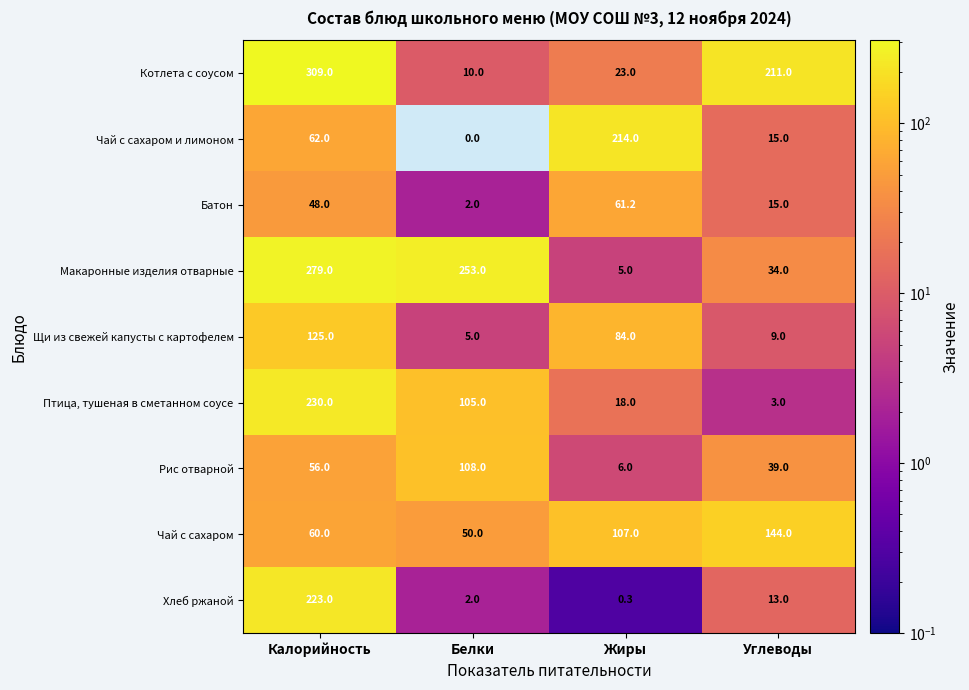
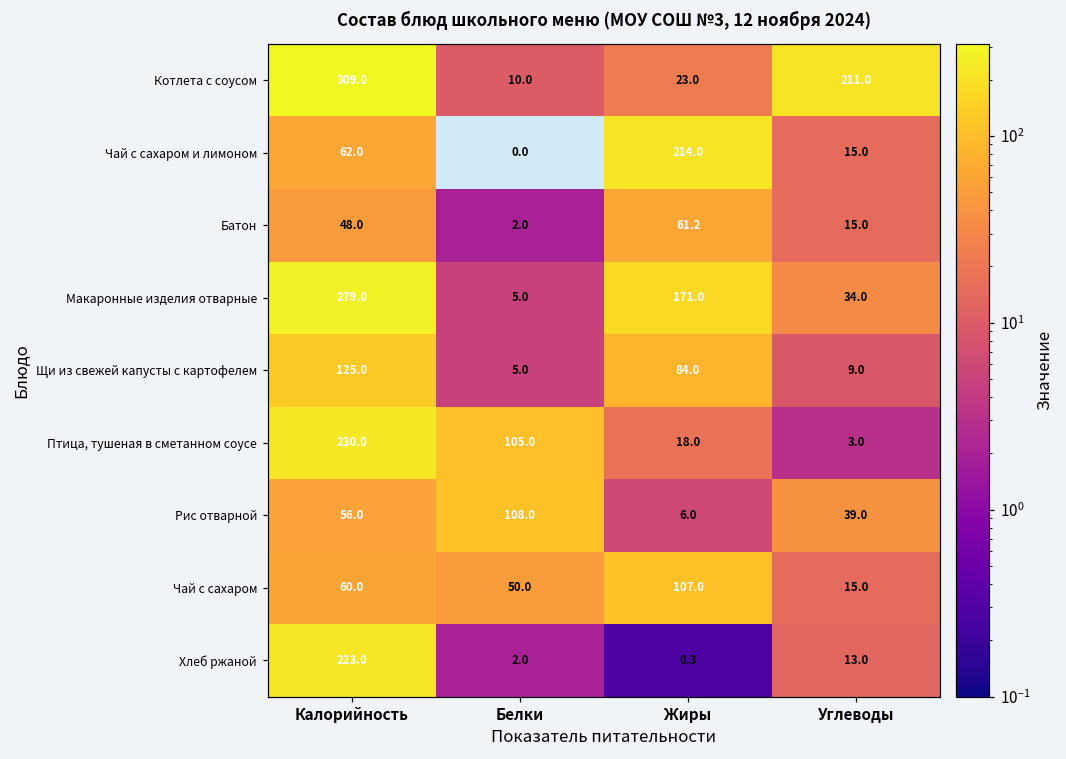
  {
    "Котлета с соусом": {
      "Калорийность": 309.0,
      "Белки": 10.0,
      "Жиры": 23.0,
      "Углеводы": 211.0
    },
    "Чай с сахаром и лимоном": {
      "Калорийность": 62.0,
      "Белки": 0.0,
      "Жиры": 214.0,
      "Углеводы": 15.0
    },
    "Батон": {
      "Калорийность": 48.0,
      "Белки": 2.0,
      "Жиры": 61.2,
      "Углеводы": 15.0
    },
    "Макаронные изделия отварные": {
      "Калорийность": 279.0,
-     "Белки": 253.0,
-     "Жиры": 5.0,
+     "Белки": 5.0,
+     "Жиры": 171.0,
      "Углеводы": 34.0
    },
    "Щи из свежей капусты с картофелем": {
      "Калорийность": 125.0,
      "Белки": 5.0,
      "Жиры": 84.0,
      "Углеводы": 9.0
    },
    "Птица, тушеная в сметанном соусе": {
      "Калорийность": 230.0,
      "Белки": 105.0,
      "Жиры": 18.0,
      "Углеводы": 3.0
    },
    "Рис отварной": {
      "Калорийность": 56.0,
      "Белки": 108.0,
      "Жиры": 6.0,
      "Углеводы": 39.0
    },
    "Чай с сахаром": {
      "Калорийность": 60.0,
      "Белки": 50.0,
      "Жиры": 107.0,
-     "Углеводы": 144.0
+     "Углеводы": 15.0
    },
    "Хлеб ржаной": {
      "Калорийность": 223.0,
      "Белки": 2.0,
      "Жиры": 0.3,
      "Углеводы": 13.0
    }
  }
